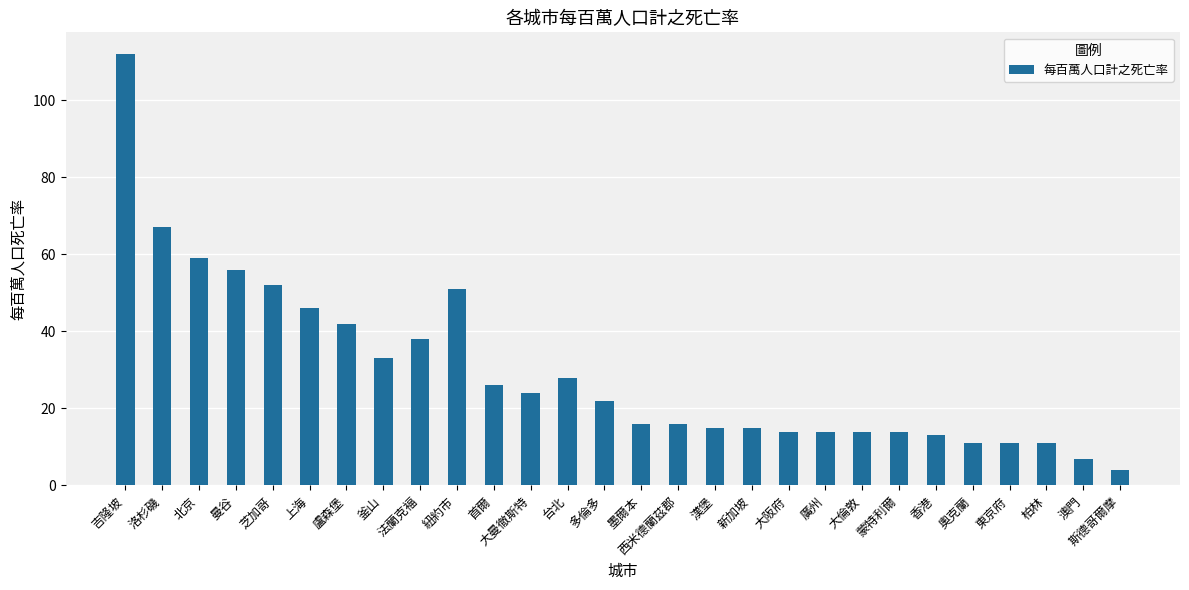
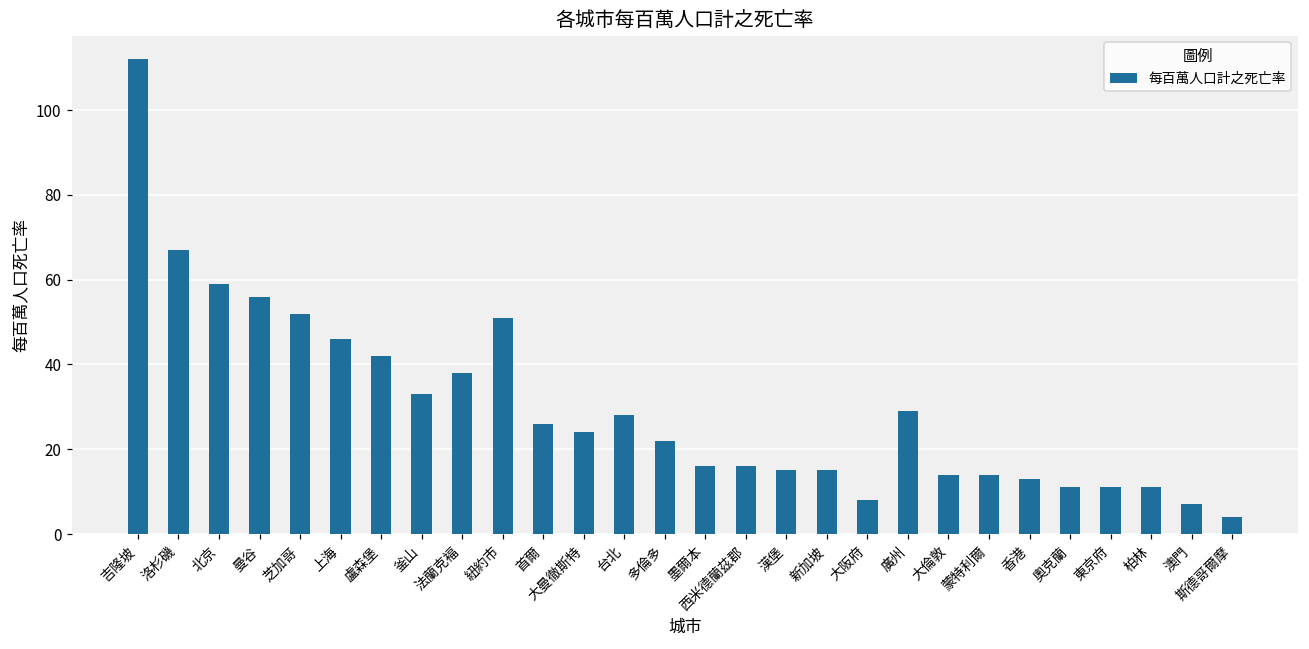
  {
    "吉隆坡": 112,
    "洛杉磯": 67,
    "北京": 59,
    "曼谷": 56,
    "芝加哥": 52,
    "上海": 46,
    "盧森堡": 42,
    "釜山": 33,
    "法蘭克褔": 38,
    "紐約市": 51,
    "首爾": 26,
    "大曼徹斯特": 24,
    "台北": 28,
    "多倫多": 22,
    "墨爾本": 16,
    "西米德蘭茲郡": 16,
    "漢堡": 15,
    "新加坡": 15,
-   "大阪府": 14,
-   "廣州": 14,
+   "大阪府": 8,
+   "廣州": 29,
    "大倫敦": 14,
    "蒙特利爾": 14,
    "香港": 13,
    "奧克蘭": 11,
    "東京府": 11,
    "柏林": 11,
    "澳門": 7,
    "斯德哥爾摩": 4
  }
